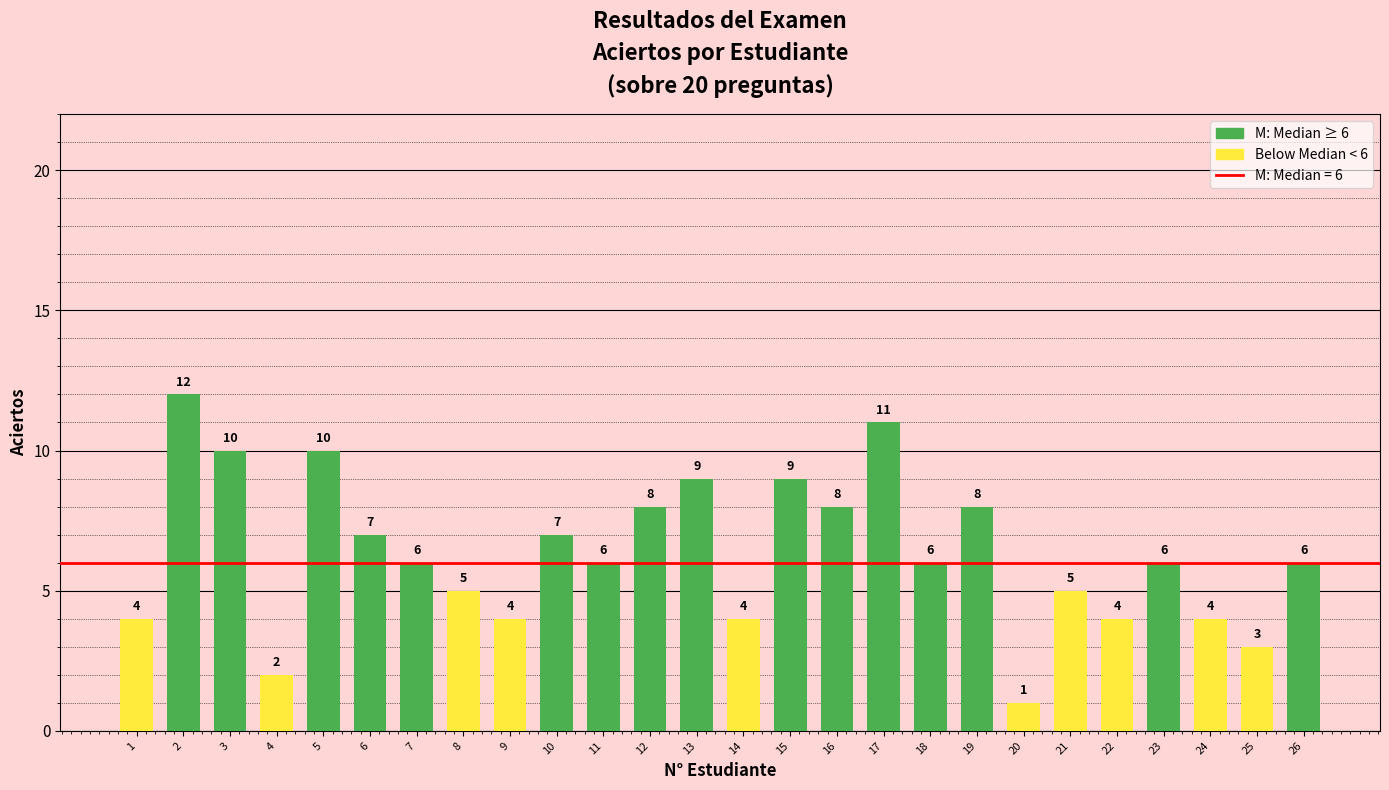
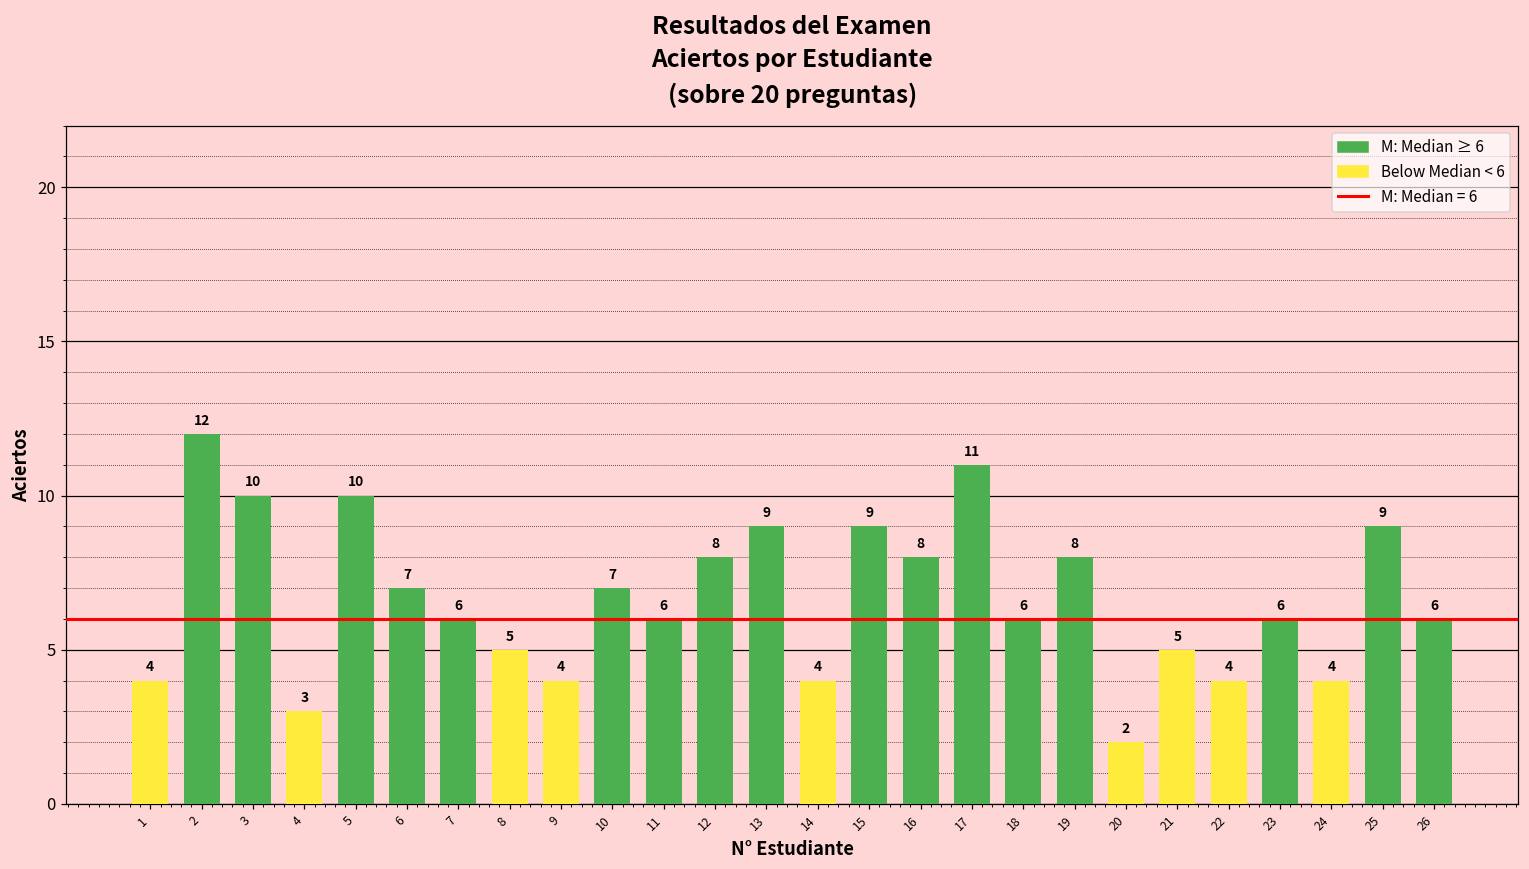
  {
    "1": 4,
    "2": 12,
    "3": 10,
-   "4": 2,
+   "4": 3,
    "5": 10,
    "6": 7,
    "7": 6,
    "8": 5,
    "9": 4,
    "10": 7,
    "11": 6,
    "12": 8,
    "13": 9,
    "14": 4,
    "15": 9,
    "16": 8,
    "17": 11,
    "18": 6,
    "19": 8,
-   "20": 1,
+   "20": 2,
    "21": 5,
    "22": 4,
    "23": 6,
    "24": 4,
-   "25": 3,
+   "25": 9,
    "26": 6
  }
